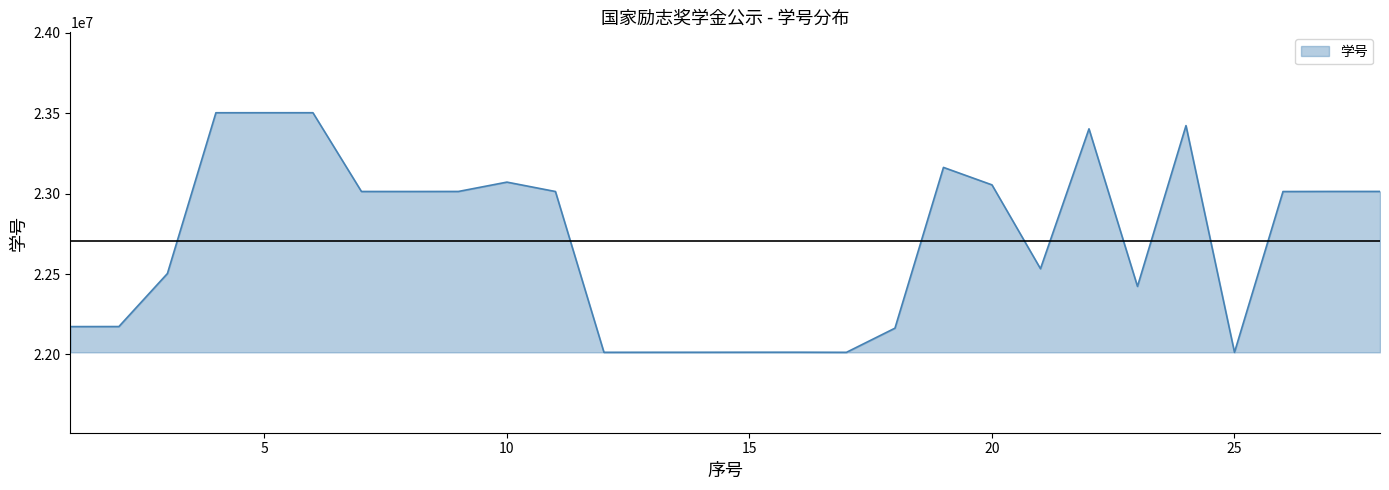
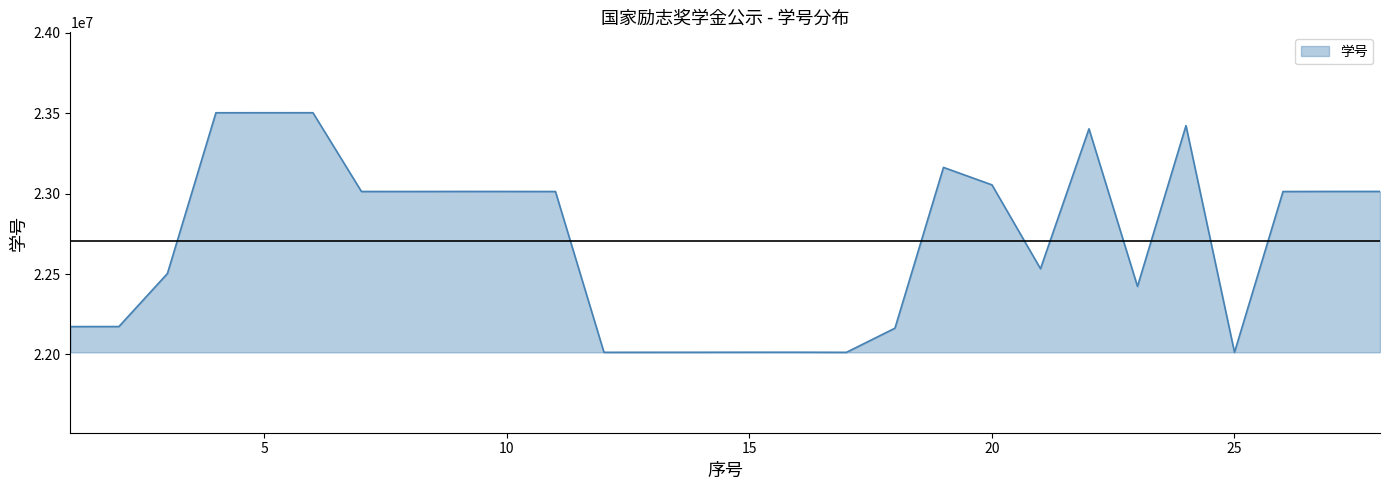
  {
    "5": 23500000,
-   "10": 23070000,
+   "10": 23010000,
    "15": 22010000,
    "20": 23050000,
    "25": 22010000
  }
